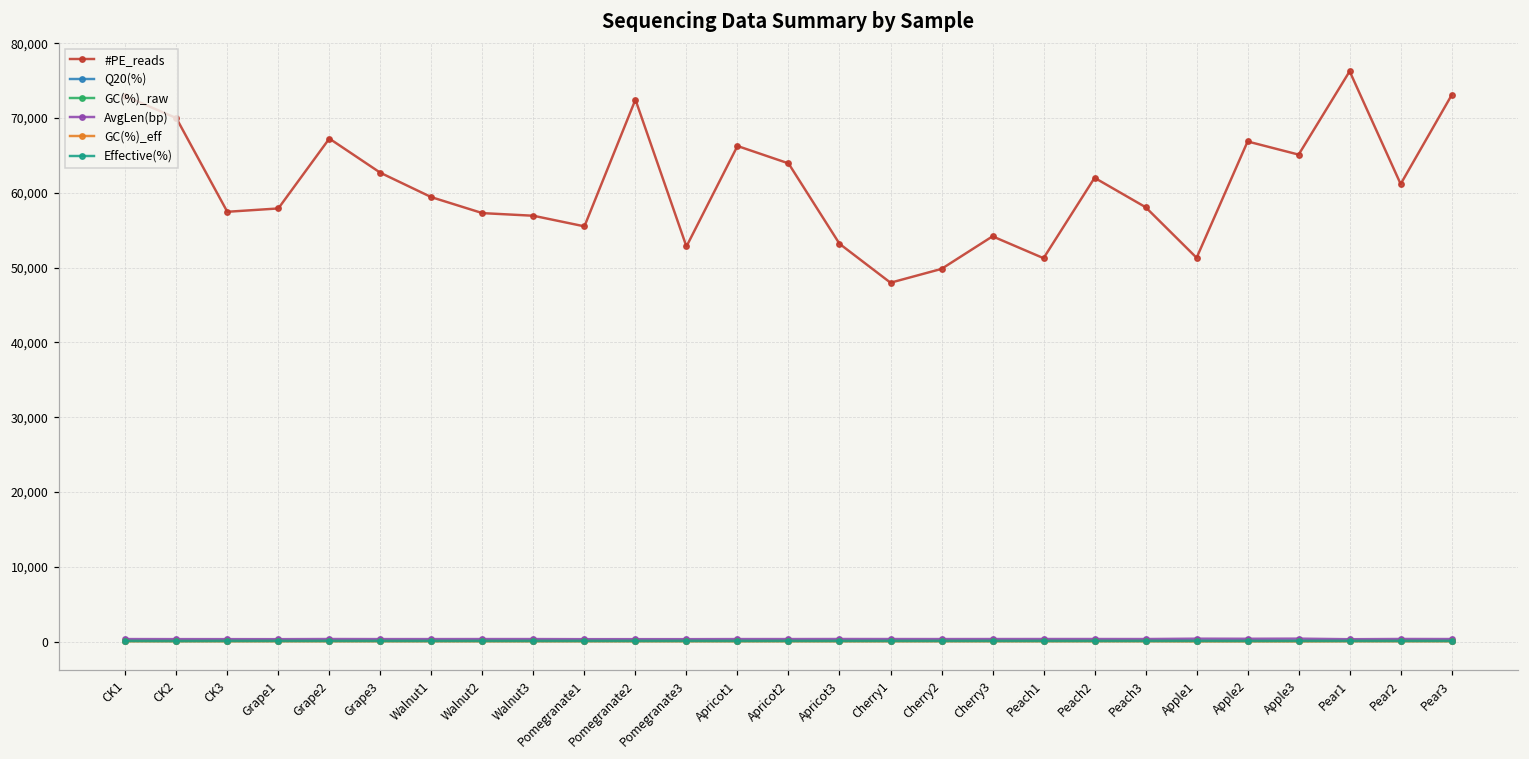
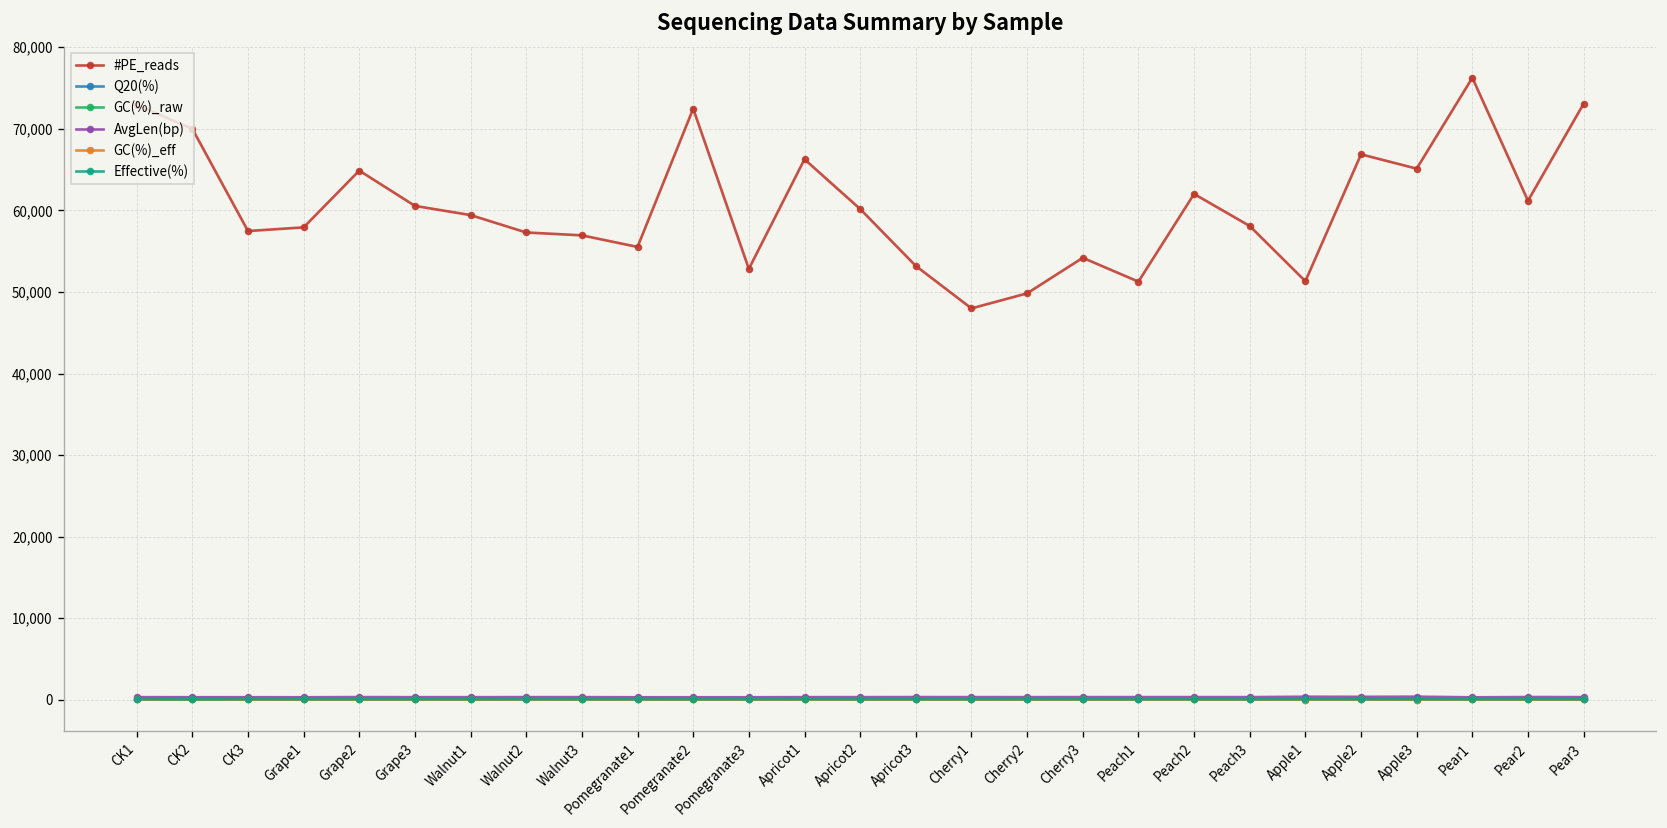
  {
    "#PE_reads": {
      "CK3": "57,000",
      "Grape1": "58,000",
-     "Grape2": "67,000",
-     "Grape3": "63,000",
+     "Grape2": "65,000",
+     "Grape3": "61,000",
      "Walnut1": "59,000",
      "Walnut2": "57,000",
      "Walnut3": "57,000",
      "Pomegranate1": "56,000",
      "Pomegranate2": "72,000",
      "Pomegranate3": "53,000",
      "Apricot1": "66,000",
-     "Apricot2": "64,000",
+     "Apricot2": "60,000",
      "Apricot3": "53,000",
      "Cherry1": "48,000",
      "Cherry2": "50,000",
      "Cherry3": "54,000",
      "Peach1": "51,000",
      "Peach2": "62,000",
      "Peach3": "58,000",
      "Apple1": "51,000",
      "Apple2": "67,000",
      "Apple3": "65,000",
      "Pear1": "76,000",
      "Pear2": "61,000",
      "Pear3": "73,000"
    }
  }
